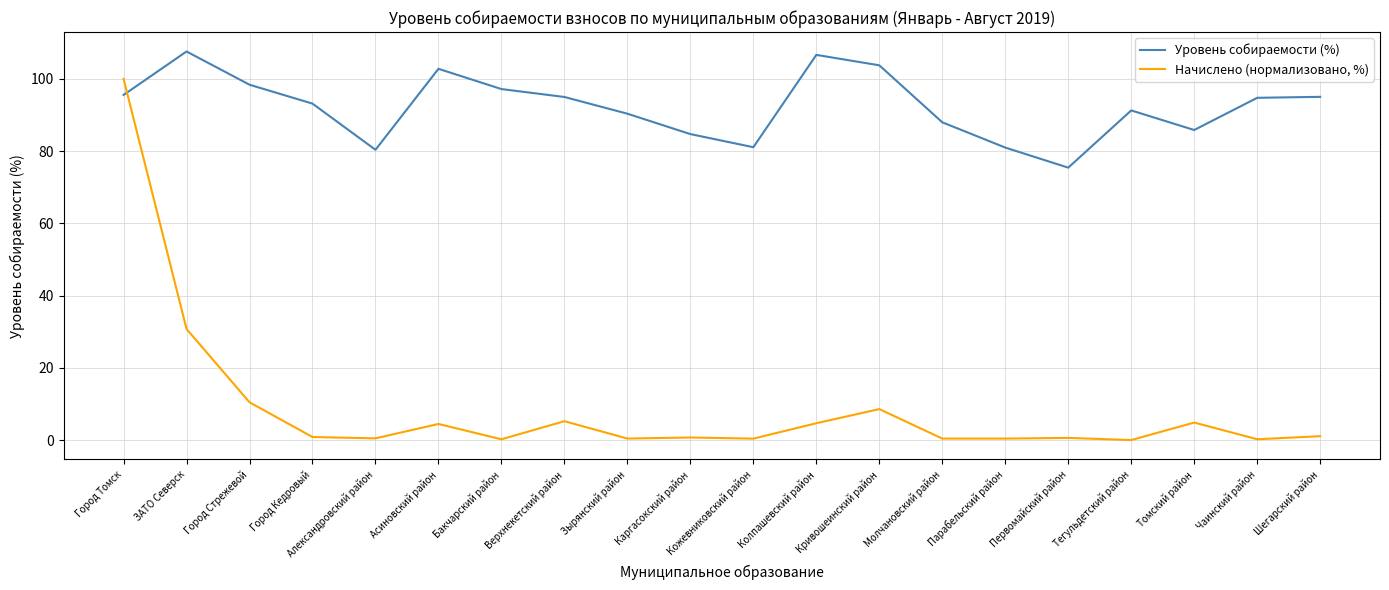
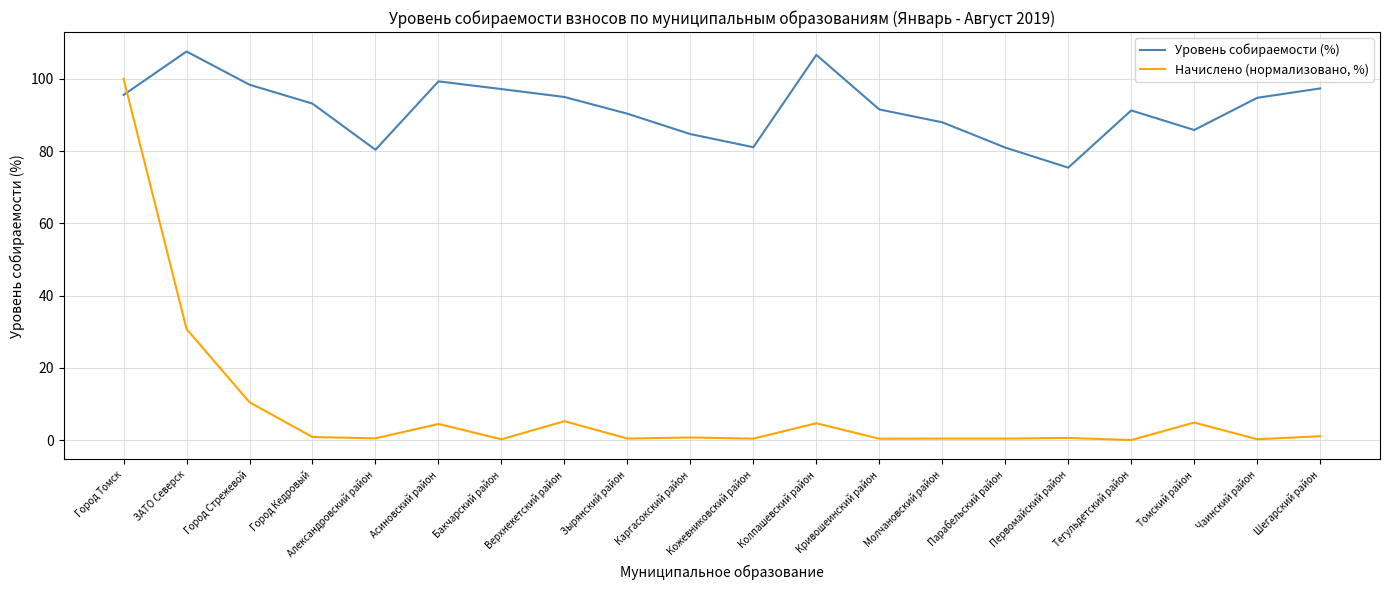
  {
    "Уровень собираемости (%)": {
      "Город Томск": 96,
      "ЗАТО Северск": 108,
      "Город Стрежевой": 98,
      "Город Кедровый": 93,
      "Александровский район": 80,
-     "Асиновский район": 103,
+     "Асиновский район": 99,
      "Бакчарский район": 97,
      "Верхнекетский район": 95,
      "Зырянский район": 90,
      "Каргасокский район": 85,
      "Кожевниковский район": 81,
      "Колпашевский район": 107,
-     "Кривошеинский район": 104,
+     "Кривошеинский район": 92,
      "Молчановский район": 88,
      "Парабельский район": 81,
      "Первомайский район": 75,
      "Тегульдетский район": 91,
      "Томский район": 86,
      "Чаинский район": 95,
-     "Шегарский район": 95
+     "Шегарский район": 97
    },
    "Начислено (нормализовано, %)": {
      "Город Томск": 100,
      "ЗАТО Северск": 31,
      "Город Стрежевой": 11,
      "Город Кедровый": 1,
      "Александровский район": 1,
      "Асиновский район": 5,
      "Бакчарский район": 0,
      "Верхнекетский район": 5,
      "Зырянский район": 0,
      "Каргасокский район": 1,
      "Кожевниковский район": 0,
      "Колпашевский район": 5,
-     "Кривошеинский район": 9,
+     "Кривошеинский район": 0,
      "Молчановский район": 0,
      "Парабельский район": 0,
      "Первомайский район": 1,
      "Тегульдетский район": 0,
      "Томский район": 5,
      "Чаинский район": 0,
      "Шегарский район": 1
    }
  }
